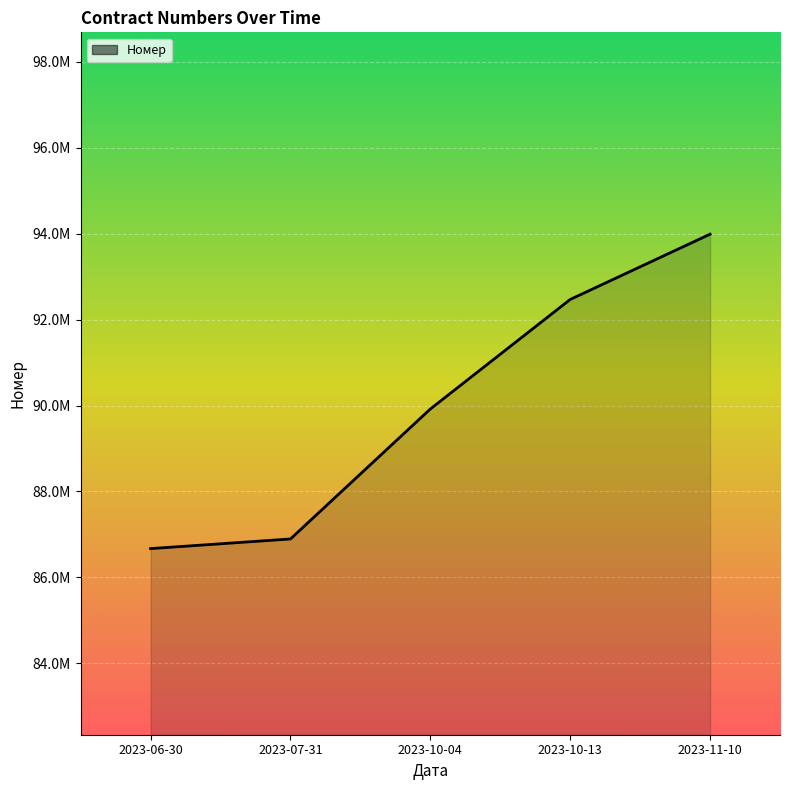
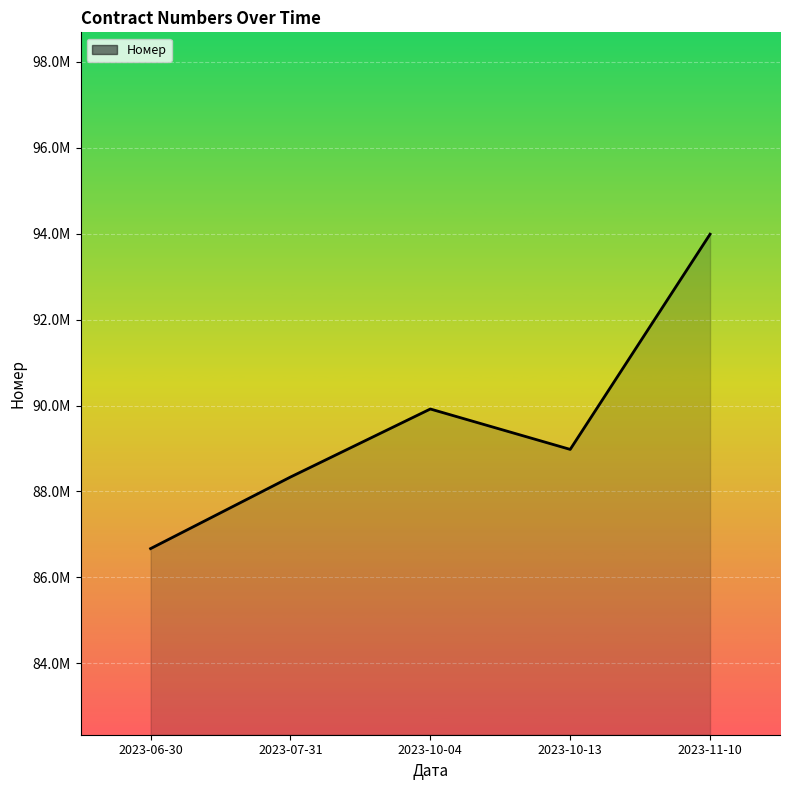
  {
    "2023-06-30": 86700000,
-   "2023-07-31": 86900000,
+   "2023-07-31": 88300000,
    "2023-10-04": 89900000,
-   "2023-10-13": 92500000,
+   "2023-10-13": 89000000,
    "2023-11-10": 94000000
  }
